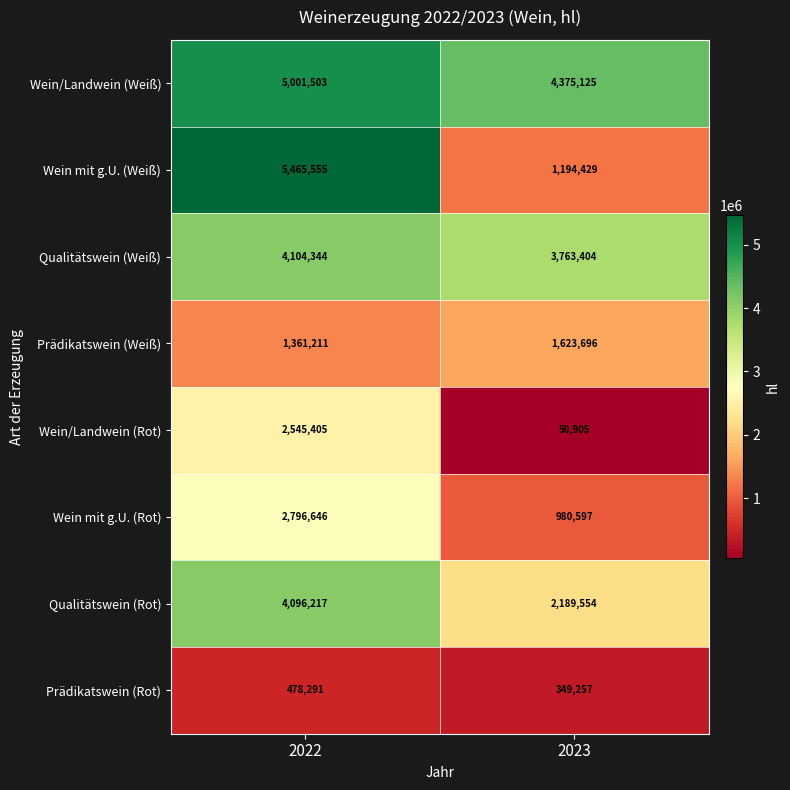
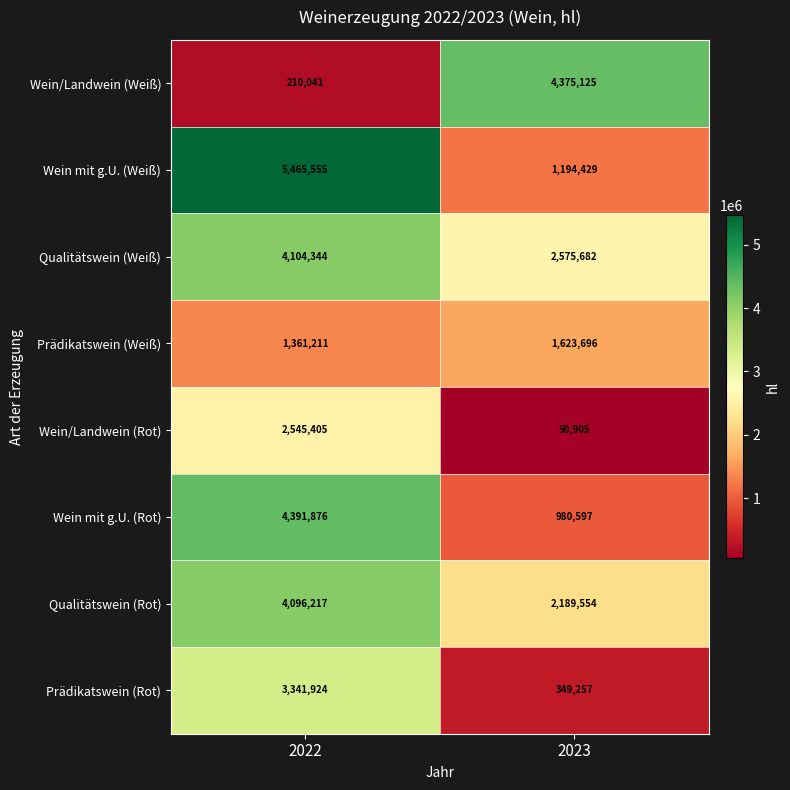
  {
    "Wein/Landwein (Weiß)": {
-     "2022": "5,001,503",
+     "2022": "210,041",
      "2023": "4,375,125"
    },
    "Wein mit g.U. (Weiß)": {
      "2022": "5,465,555",
      "2023": "1,194,429"
    },
    "Qualitätswein (Weiß)": {
      "2022": "4,104,344",
-     "2023": "3,763,404"
+     "2023": "2,575,682"
    },
    "Prädikatswein (Weiß)": {
      "2022": "1,361,211",
      "2023": "1,623,696"
    },
    "Wein/Landwein (Rot)": {
      "2022": "2,545,405",
      "2023": "50,905"
    },
    "Wein mit g.U. (Rot)": {
-     "2022": "2,796,646",
+     "2022": "4,391,876",
      "2023": "980,597"
    },
    "Qualitätswein (Rot)": {
      "2022": "4,096,217",
      "2023": "2,189,554"
    },
    "Prädikatswein (Rot)": {
-     "2022": "478,291",
+     "2022": "3,341,924",
      "2023": "349,257"
    }
  }
